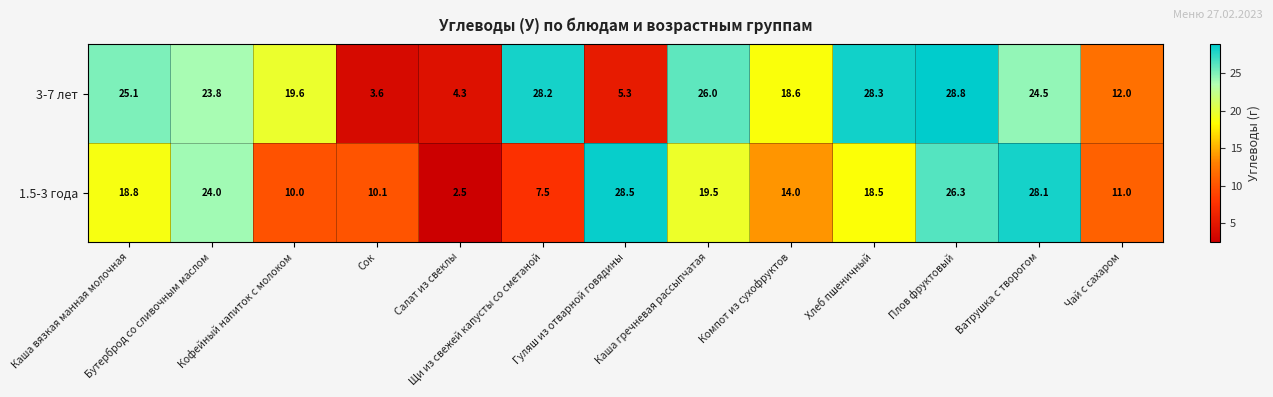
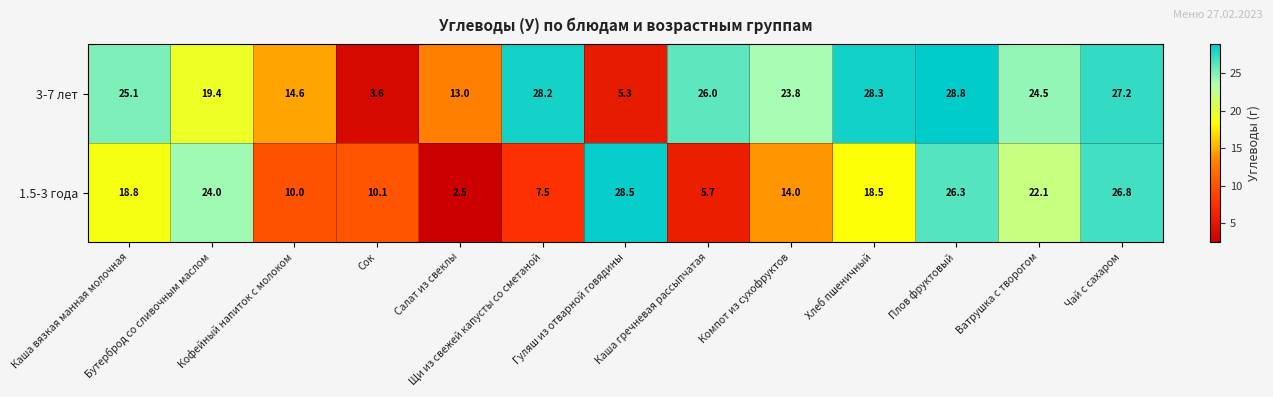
  {
    "3-7 лет": {
      "Каша вязкая манная молочная": 25.1,
-     "Бутерброд со сливочным маслом": 23.8,
-     "Кофейный напиток с молоком": 19.6,
+     "Бутерброд со сливочным маслом": 19.4,
+     "Кофейный напиток с молоком": 14.6,
      "Сок": 3.6,
-     "Салат из свеклы": 4.3,
+     "Салат из свеклы": 13.0,
      "Щи из свежей капусты со сметаной": 28.2,
      "Гуляш из отварной говядины": 5.3,
      "Каша гречневая рассыпчатая": 26.0,
-     "Компот из сухофруктов": 18.6,
+     "Компот из сухофруктов": 23.8,
      "Хлеб пшеничный": 28.3,
      "Плов фруктовый": 28.8,
      "Ватрушка с творогом": 24.5,
-     "Чай с сахаром": 12.0
+     "Чай с сахаром": 27.2
    },
    "1.5-3 года": {
      "Каша вязкая манная молочная": 18.8,
      "Бутерброд со сливочным маслом": 24.0,
      "Кофейный напиток с молоком": 10.0,
      "Сок": 10.1,
      "Салат из свеклы": 2.5,
      "Щи из свежей капусты со сметаной": 7.5,
      "Гуляш из отварной говядины": 28.5,
-     "Каша гречневая рассыпчатая": 19.5,
+     "Каша гречневая рассыпчатая": 5.7,
      "Компот из сухофруктов": 14.0,
      "Хлеб пшеничный": 18.5,
      "Плов фруктовый": 26.3,
-     "Ватрушка с творогом": 28.1,
-     "Чай с сахаром": 11.0
+     "Ватрушка с творогом": 22.1,
+     "Чай с сахаром": 26.8
    }
  }
